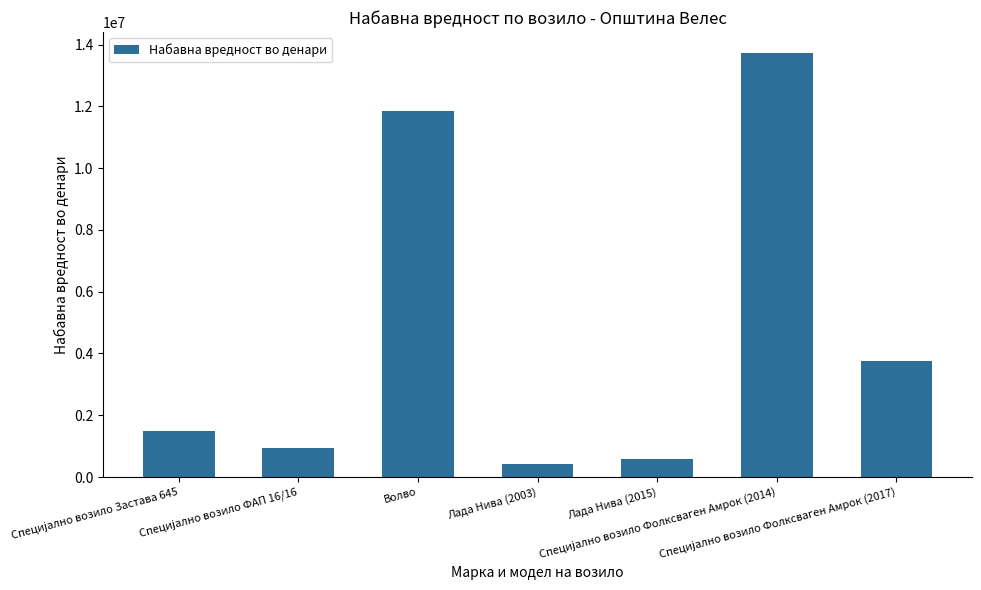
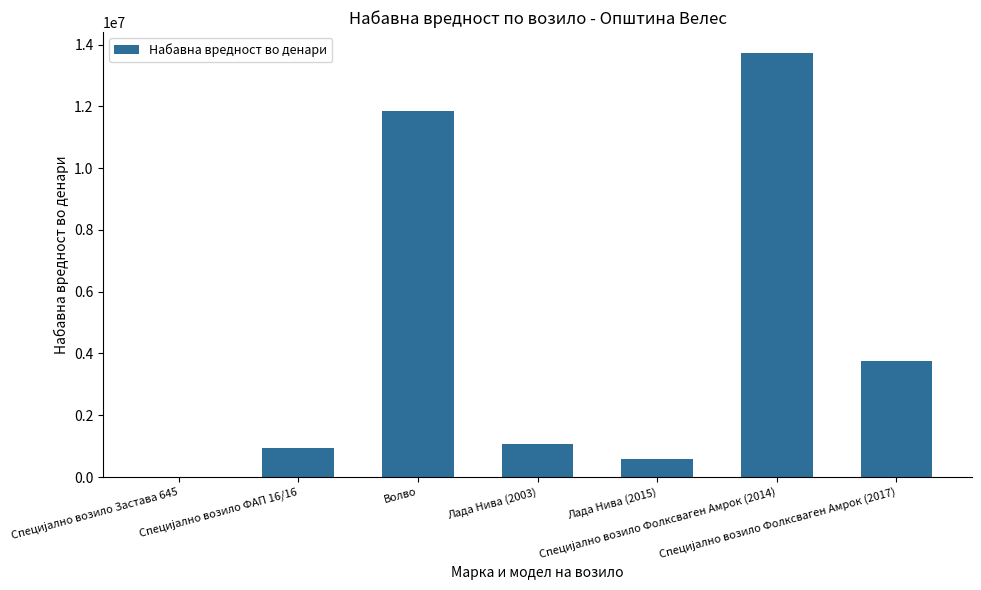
  {
-   "Специјално возило Застава 645": 1500000,
+   "Специјално возило Застава 645": 0,
    "Специјално возило ФАП 16/16": 900000,
    "Волво": 11800000,
-   "Лада Нива (2003)": 400000,
+   "Лада Нива (2003)": 1100000,
    "Лада Нива (2015)": 600000,
    "Специјално возило Фолксваген Амрок (2014)": 13700000,
    "Специјално возило Фолксваген Амрок (2017)": 3800000
  }
